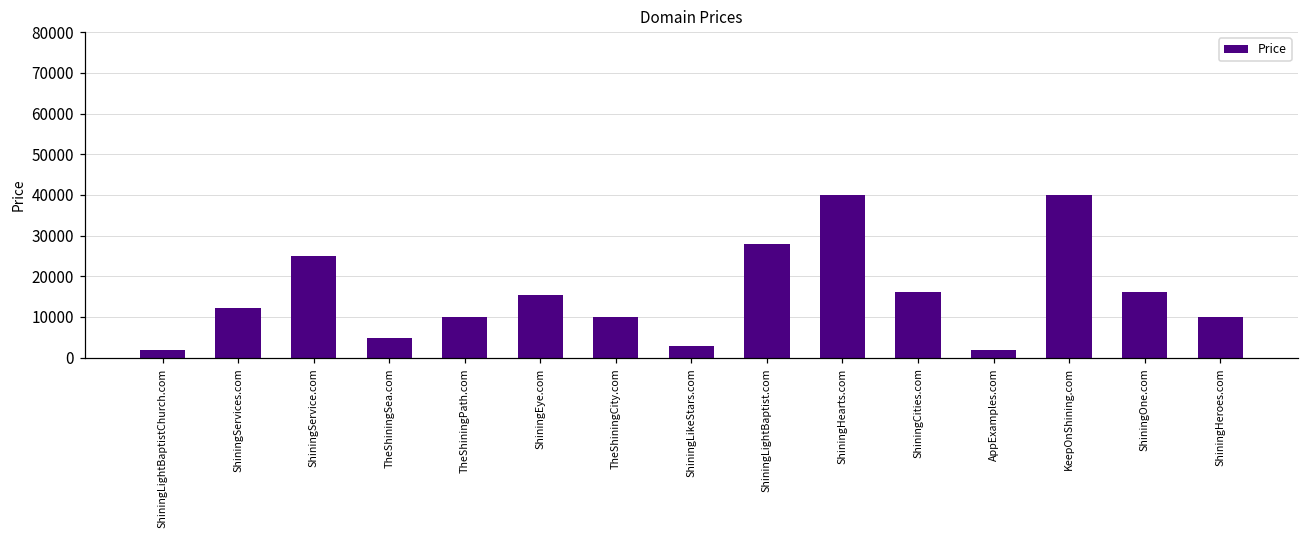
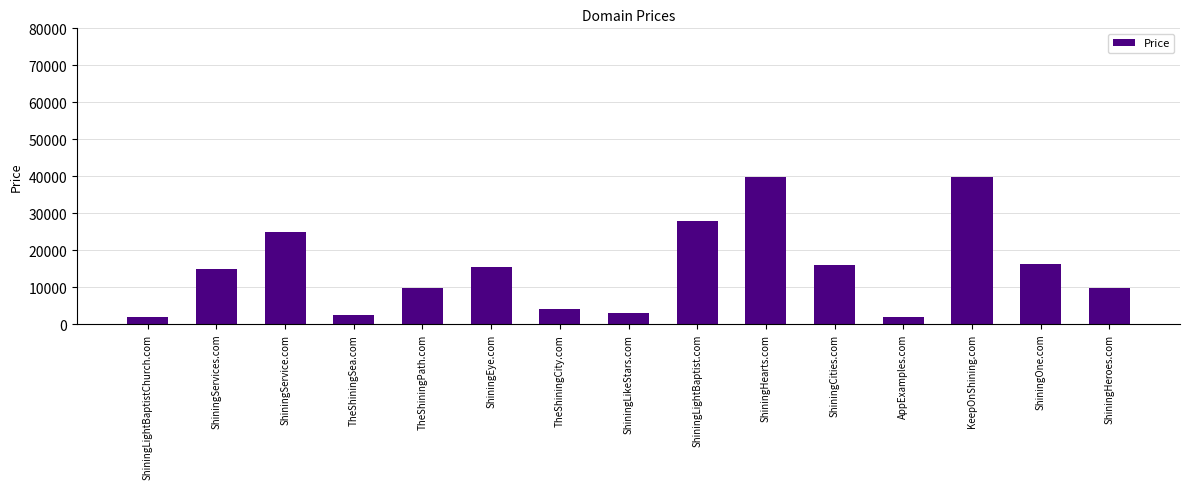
  {
    "ShiningLightBaptistChurch.com": 2000,
-   "ShiningServices.com": 12000,
+   "ShiningServices.com": 15000,
    "ShiningService.com": 25000,
-   "TheShiningSea.com": 5000,
+   "TheShiningSea.com": 3000,
    "TheShiningPath.com": 10000,
    "ShiningEye.com": 15000,
-   "TheShiningCity.com": 10000,
+   "TheShiningCity.com": 4000,
    "ShiningLikeStars.com": 3000,
    "ShiningLightBaptist.com": 28000,
    "ShiningHearts.com": 40000,
    "ShiningCities.com": 16000,
    "AppExamples.com": 2000,
    "KeepOnShining.com": 40000,
    "ShiningOne.com": 16000,
    "ShiningHeroes.com": 10000
  }
